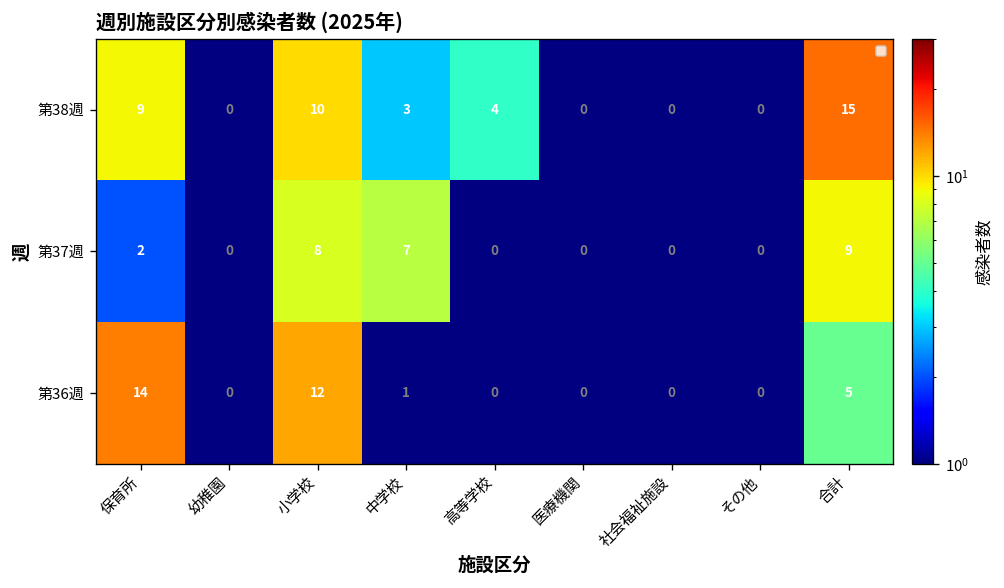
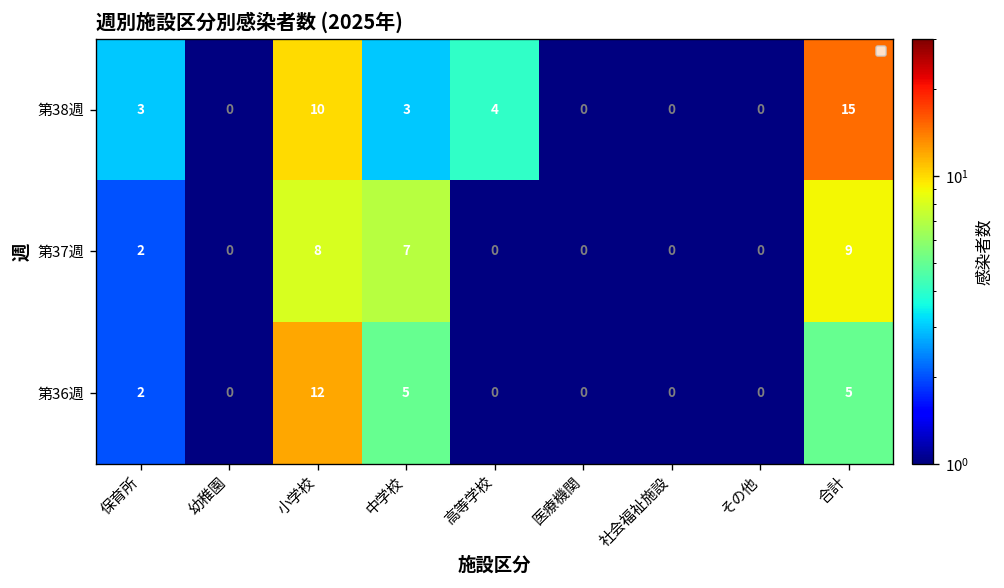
  {
    "第38週": {
-     "保育所": 9,
+     "保育所": 3,
      "幼稚園": 0,
      "小学校": 10,
      "中学校": 3,
      "高等学校": 4,
      "医療機関": 0,
      "社会福祉施設": 0,
      "その他": 0,
      "合計": 15
    },
    "第37週": {
      "保育所": 2,
      "幼稚園": 0,
      "小学校": 8,
      "中学校": 7,
      "高等学校": 0,
      "医療機関": 0,
      "社会福祉施設": 0,
      "その他": 0,
      "合計": 9
    },
    "第36週": {
-     "保育所": 14,
+     "保育所": 2,
      "幼稚園": 0,
      "小学校": 12,
-     "中学校": 1,
+     "中学校": 5,
      "高等学校": 0,
      "医療機関": 0,
      "社会福祉施設": 0,
      "その他": 0,
      "合計": 5
    }
  }
